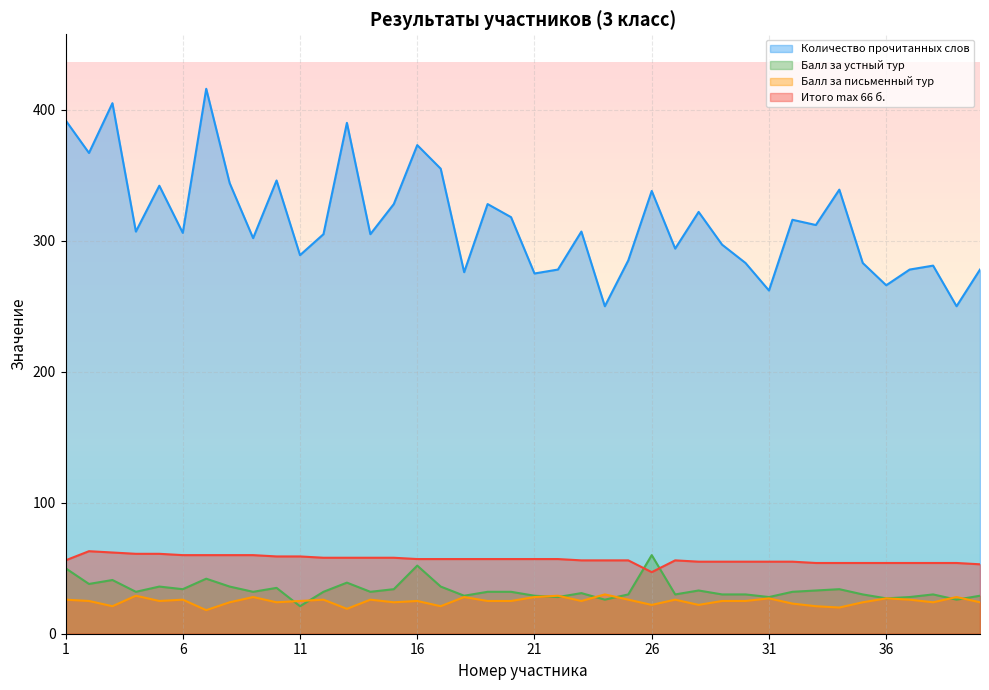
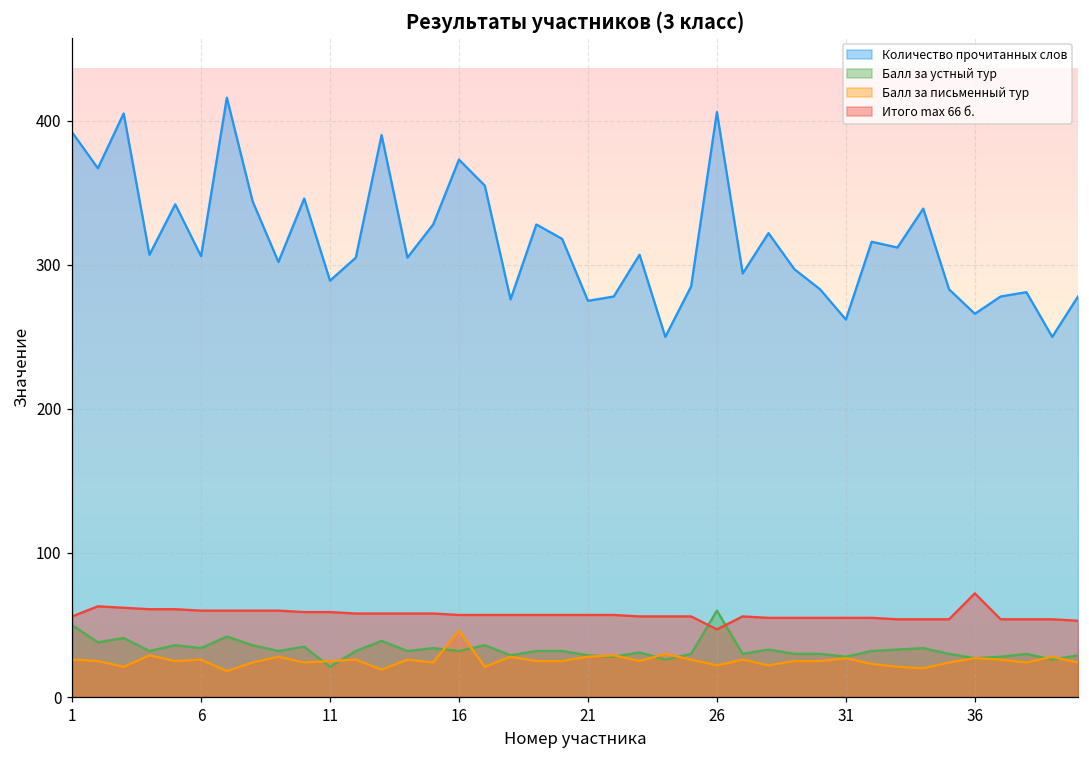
  {
    "Количество прочитанных слов": {
      "1": 392,
      "6": 306,
      "11": 289,
      "16": 373,
      "21": 275,
-     "26": 338,
+     "26": 406,
      "31": 262,
      "36": 266
    },
    "Балл за устный тур": {
      "1": 50,
      "6": 34,
      "11": 21,
-     "16": 52,
+     "16": 32,
      "26": 60
    },
    "Балл за письменный тур": {
      "1": 26,
      "6": 26,
      "11": 25,
-     "16": 25,
+     "16": 46,
      "26": 22
    },
    "Итого max 66 б.": {
      "1": 56,
      "6": 60,
      "11": 59,
      "16": 57,
      "21": 57,
      "26": 47,
      "31": 55,
-     "36": 54
+     "36": 72
    }
  }
